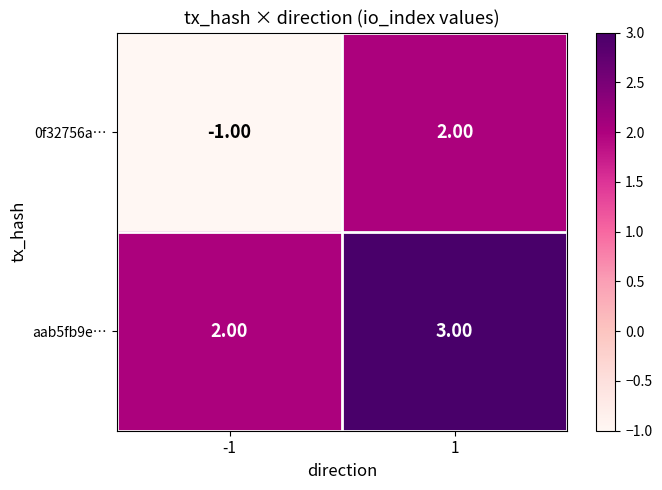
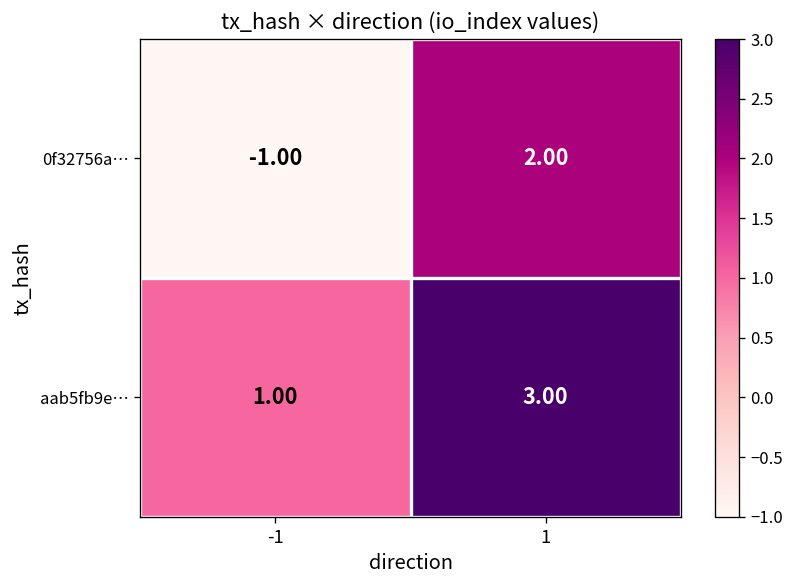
  {
    "0f32756a…": {
      "-1": -1.00,
      "1": 2.00
    },
    "aab5fb9e…": {
-     "-1": 2.00,
+     "-1": 1.00,
      "1": 3.00
    }
  }
